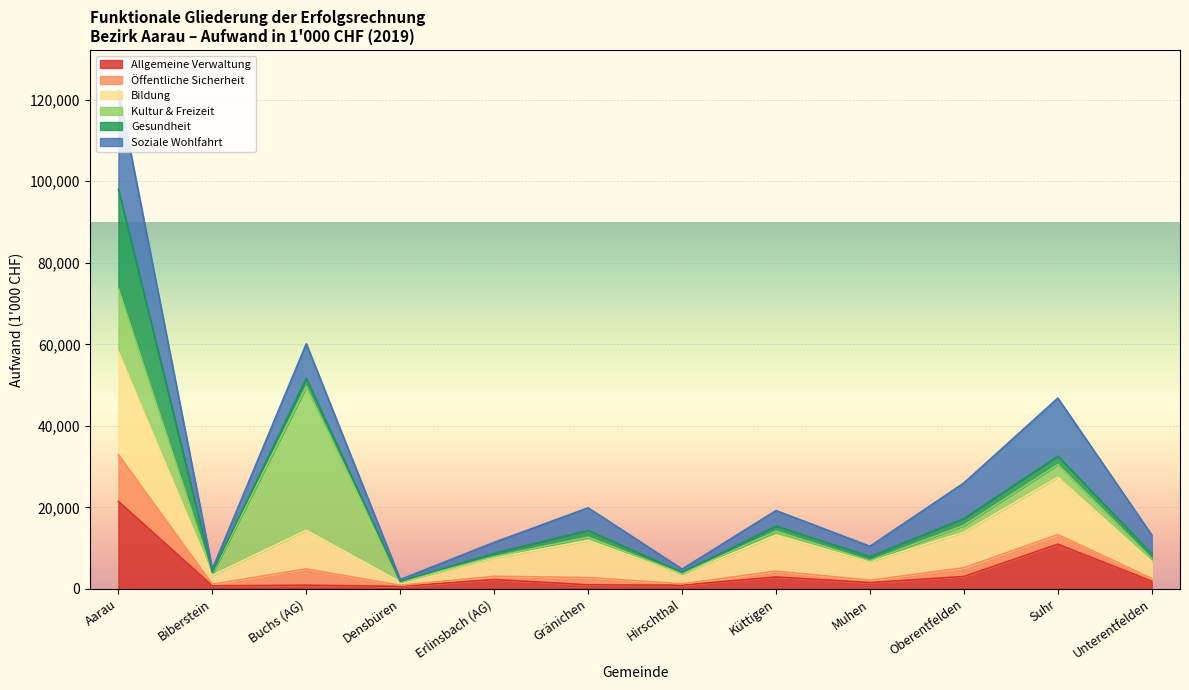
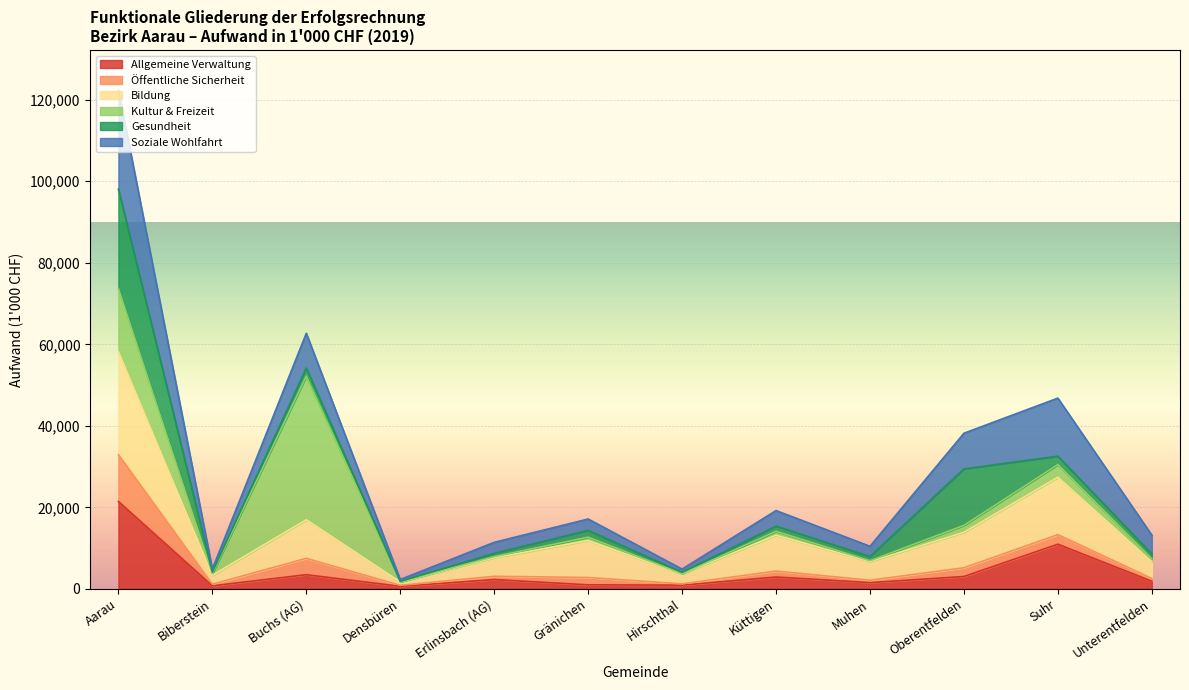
  {
    "Allgemeine Verwaltung": {
      "Aarau": "21,000",
-     "Buchs (AG)": "1,000",
+     "Buchs (AG)": "3,000",
      "Erlinsbach (AG)": "2,000",
      "Gränichen": "1,000",
      "Küttigen": "3,000",
      "Oberentfelden": "3,000",
      "Suhr": "11,000",
      "Unterentfelden": "2,000"
    },
    "Öffentliche Sicherheit": {
      "Aarau": "11,000",
      "Buchs (AG)": "4,000",
      "Erlinsbach (AG)": "1,000",
      "Gränichen": "2,000",
      "Küttigen": "1,000",
      "Oberentfelden": "2,000",
      "Suhr": "2,000",
      "Unterentfelden": "1,000"
    },
    "Bildung": {
      "Aarau": "25,000",
      "Buchs (AG)": "9,000",
      "Gränichen": "9,000",
      "Küttigen": "9,000",
      "Oberentfelden": "9,000",
      "Suhr": "14,000",
      "Unterentfelden": "4,000"
    },
    "Kultur & Freizeit": {
      "Aarau": "15,000",
      "Buchs (AG)": "35,000",
      "Gränichen": "1,000",
      "Küttigen": "1,000",
      "Oberentfelden": "2,000",
      "Suhr": "3,000",
      "Unterentfelden": "1,000"
    },
    "Gesundheit": {
      "Aarau": "24,000",
      "Buchs (AG)": "2,000",
      "Erlinsbach (AG)": "1,000",
      "Gränichen": "2,000",
      "Küttigen": "1,000",
      "Muhen": "1,000",
-     "Oberentfelden": "2,000",
+     "Oberentfelden": "14,000",
      "Suhr": "2,000",
      "Unterentfelden": "1,000"
    },
    "Soziale Wohlfahrt": {
      "Biberstein": "1,000",
      "Buchs (AG)": "9,000",
      "Erlinsbach (AG)": "3,000",
-     "Gränichen": "6,000",
+     "Gränichen": "3,000",
      "Hirschthal": "1,000",
      "Küttigen": "4,000",
      "Muhen": "3,000",
      "Oberentfelden": "9,000",
      "Suhr": "14,000",
      "Unterentfelden": "5,000"
    }
  }
